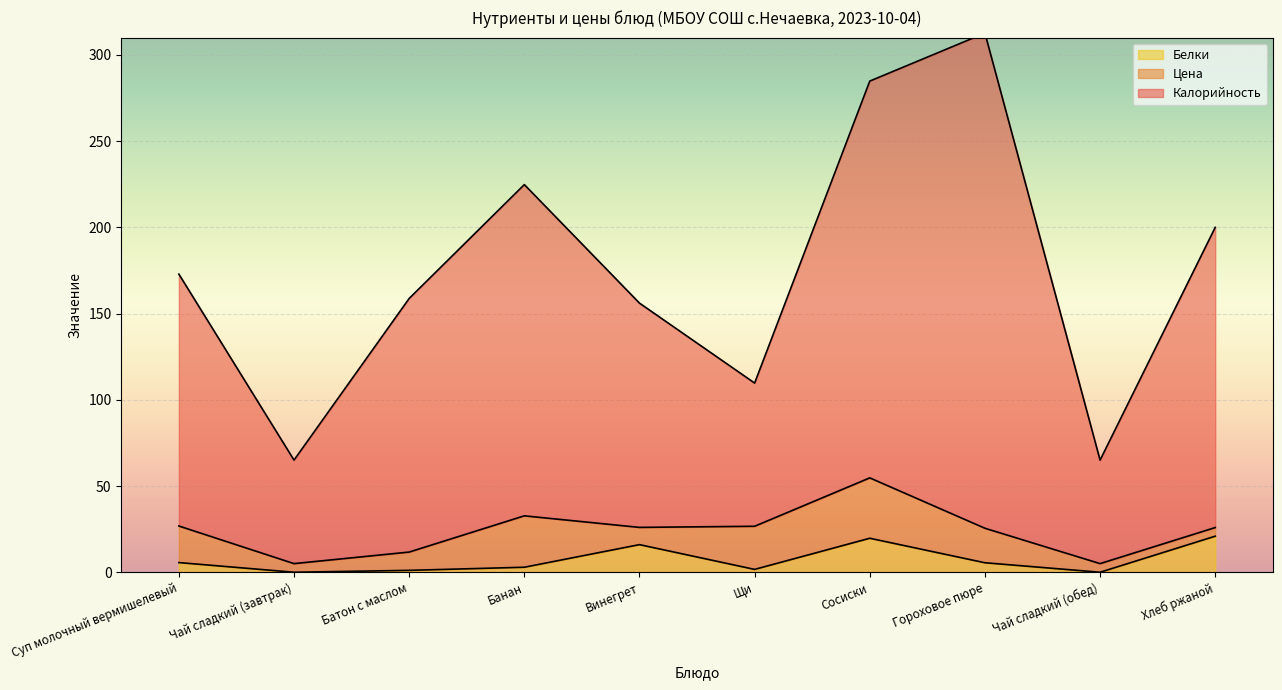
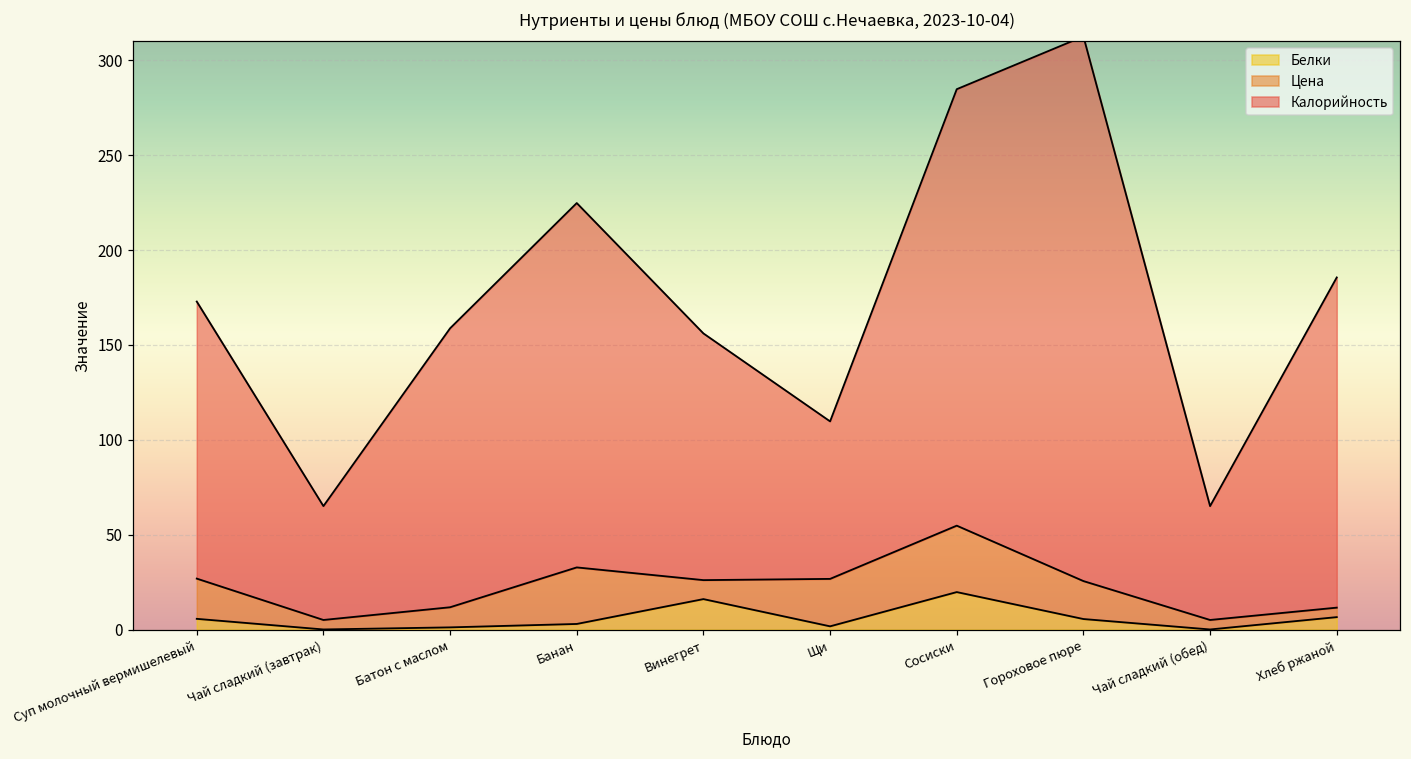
  {
    "Белки": {
      "Суп молочный вермишелевый": 6,
      "Чай сладкий (завтрак)": 0,
      "Батон с маслом": 1,
      "Банан": 3,
      "Винегрет": 16,
      "Щи": 2,
      "Сосиски": 20,
      "Гороховое пюре": 6,
      "Чай сладкий (обед)": 0,
-     "Хлеб ржаной": 21
+     "Хлеб ржаной": 7
    }
  }
